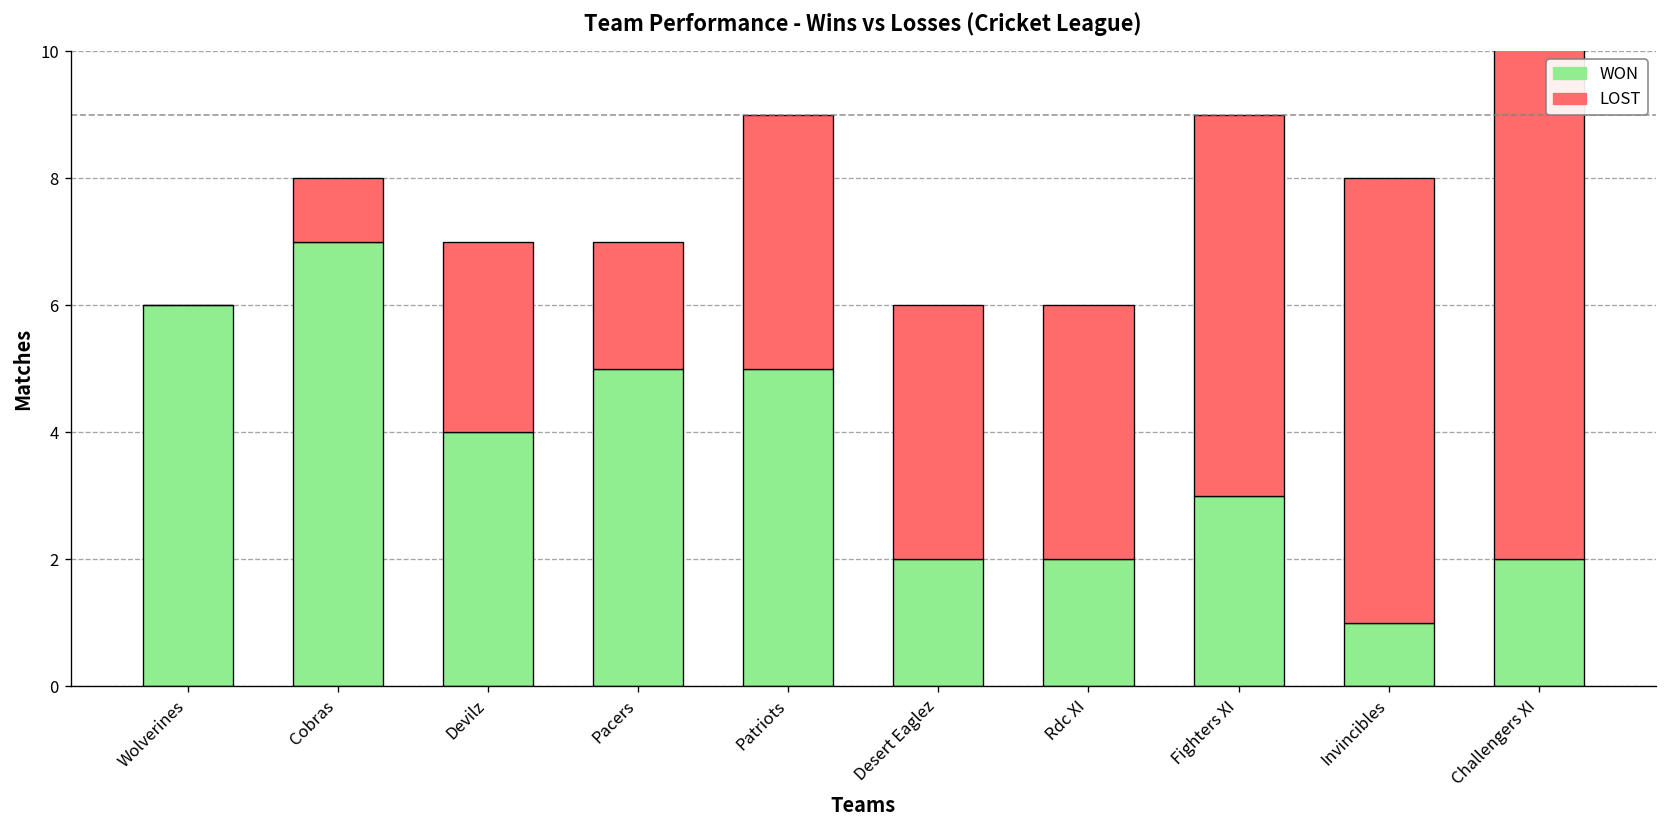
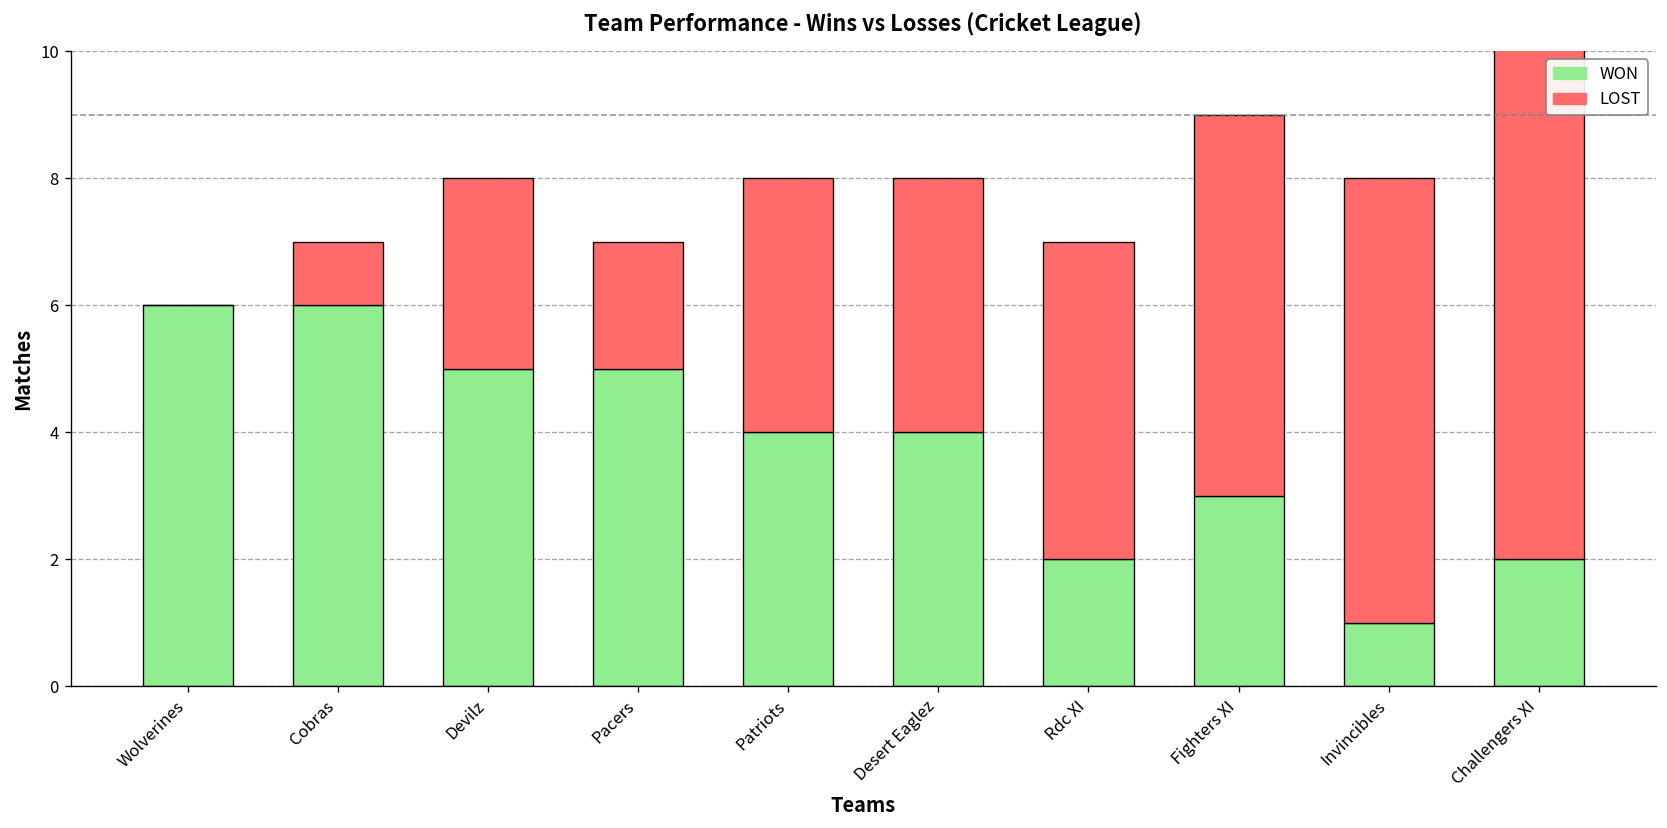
  {
    "WON": {
      "Wolverines": 6,
-     "Cobras": 7,
-     "Devilz": 4,
+     "Cobras": 6,
+     "Devilz": 5,
      "Pacers": 5,
-     "Patriots": 5,
-     "Desert Eaglez": 2,
+     "Patriots": 4,
+     "Desert Eaglez": 4,
      "Rdc XI": 2,
      "Fighters XI": 3,
      "Invincibles": 1,
      "Challengers XI": 2
    },
    "LOST": {
      "Wolverines": 0,
      "Cobras": 1,
      "Devilz": 3,
      "Pacers": 2,
      "Patriots": 4,
      "Desert Eaglez": 4,
-     "Rdc XI": 4,
+     "Rdc XI": 5,
      "Fighters XI": 6,
      "Invincibles": 7
    }
  }
